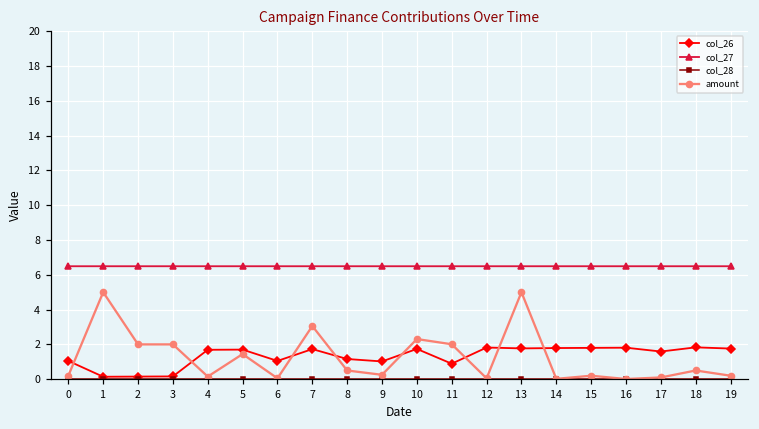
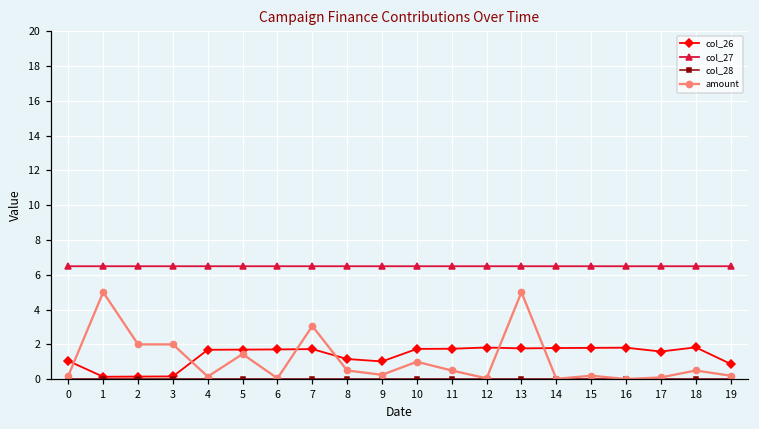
  {
    "col_26": {
      "0": 1.1,
      "4": 1.7,
      "5": 1.7,
-     "6": 1.1,
+     "6": 1.7,
      "7": 1.7,
      "8": 1.2,
      "9": 1.0,
      "10": 1.7,
-     "11": 0.9,
+     "11": 1.8,
      "12": 1.8,
      "13": 1.8,
      "14": 1.8,
      "15": 1.8,
      "16": 1.8,
      "17": 1.6,
      "18": 1.8,
-     "19": 1.8
+     "19": 0.9
    },
    "col_27": {
      "0": 6.5,
      "1": 6.5,
      "2": 6.5,
      "3": 6.5,
      "4": 6.5,
      "5": 6.5,
      "6": 6.5,
      "7": 6.5,
      "8": 6.5,
      "9": 6.5,
      "10": 6.5,
      "11": 6.5,
      "12": 6.5,
      "13": 6.5,
      "14": 6.5,
      "15": 6.5,
      "16": 6.5,
      "17": 6.5,
      "18": 6.5,
      "19": 6.5
    },
    "col_28": {
      "0": 0.0,
      "5": 0.0,
      "7": 0.0,
      "8": 0.0,
      "9": 0.0,
      "10": 0.0,
      "11": 0.0,
      "13": 0.0,
      "15": 0.0,
      "18": 0.0,
      "19": 0.0
    },
    "amount": {
      "0": 0.2,
      "1": 5.0,
      "2": 2.0,
      "3": 2.0,
      "5": 1.4,
      "7": 3.1,
      "8": 0.5,
      "9": 0.3,
-     "10": 2.3,
-     "11": 2.0,
+     "10": 1.0,
+     "11": 0.5,
      "13": 5.0,
      "15": 0.2,
      "18": 0.5,
      "19": 0.2
    }
  }
